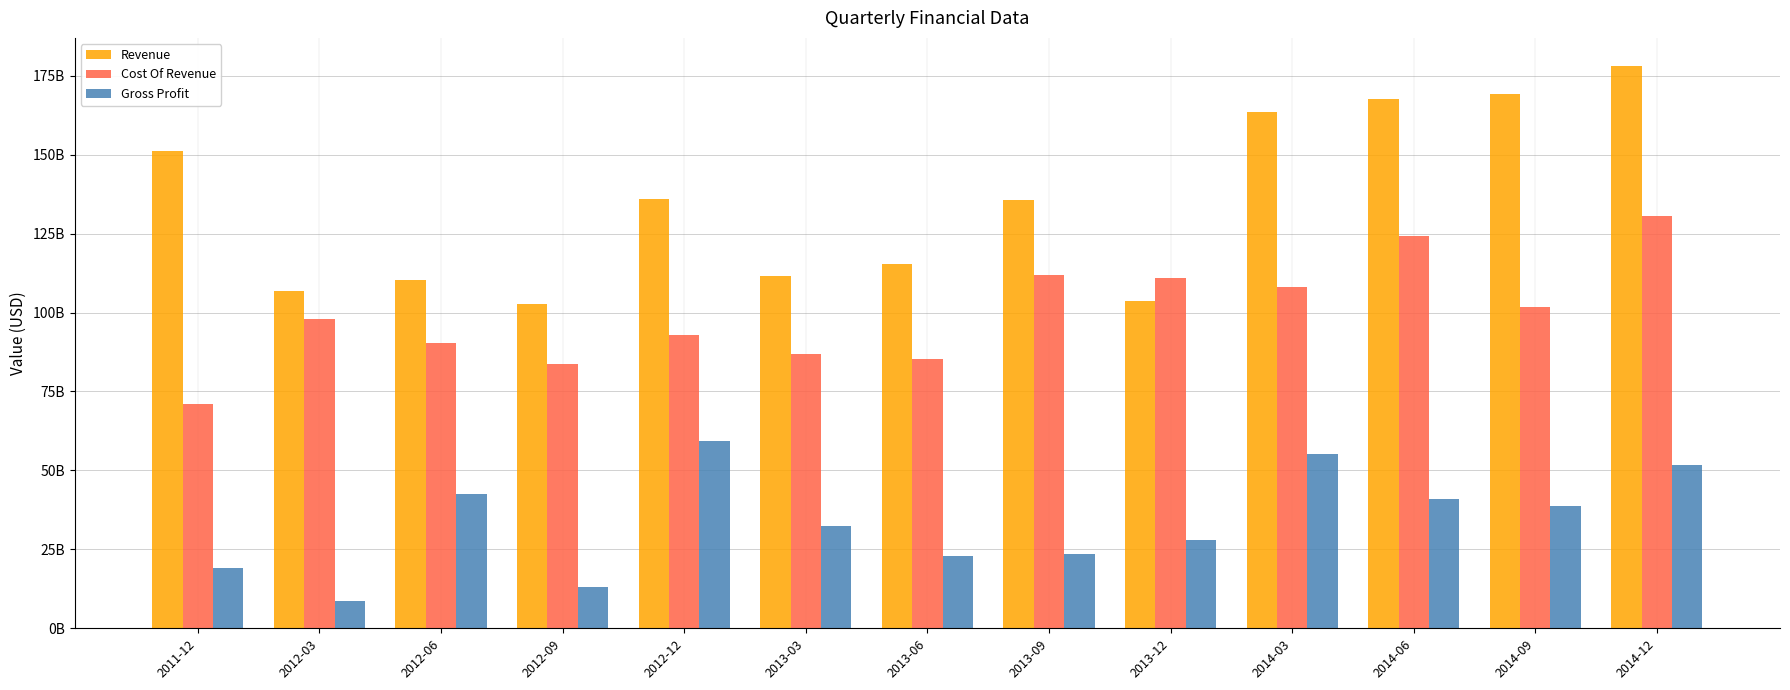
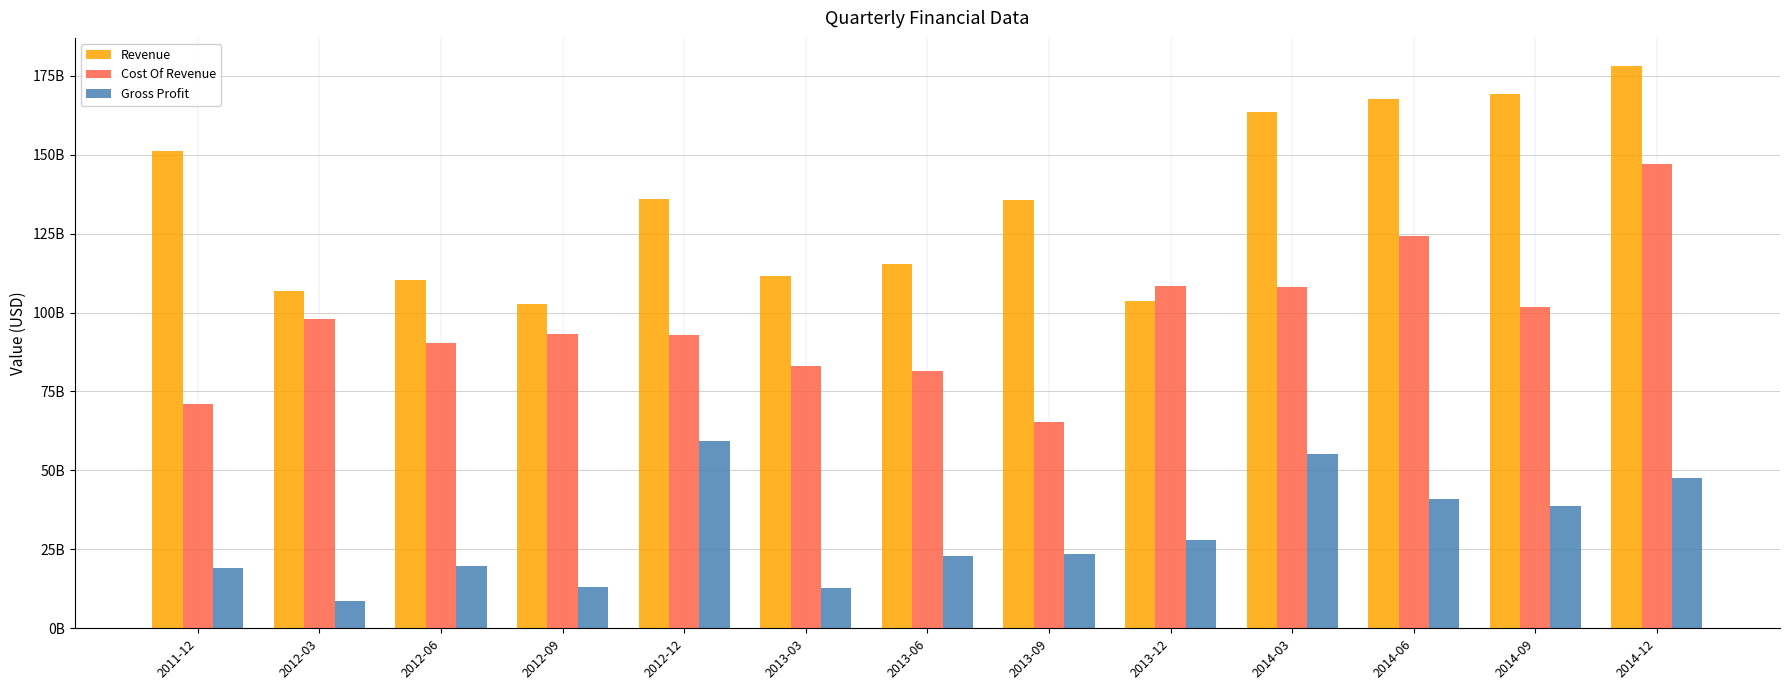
  {
    "Revenue": {
      "2011-12": 151000000000,
      "2012-03": 107000000000,
      "2012-06": 110000000000,
      "2012-09": 103000000000,
      "2012-12": 136000000000,
      "2013-03": 112000000000,
      "2013-06": 115000000000,
      "2013-09": 135000000000,
      "2013-12": 104000000000,
      "2014-03": 163000000000,
      "2014-06": 168000000000,
      "2014-09": 169000000000,
      "2014-12": 178000000000
    },
    "Cost Of Revenue": {
      "2011-12": 71000000000,
      "2012-03": 98000000000,
      "2012-06": 91000000000,
-     "2012-09": 84000000000,
+     "2012-09": 93000000000,
      "2012-12": 93000000000,
-     "2013-03": 87000000000,
-     "2013-06": 85000000000,
-     "2013-09": 112000000000,
-     "2013-12": 111000000000,
+     "2013-03": 83000000000,
+     "2013-06": 81000000000,
+     "2013-09": 65000000000,
+     "2013-12": 108000000000,
      "2014-03": 108000000000,
      "2014-06": 124000000000,
      "2014-09": 102000000000,
-     "2014-12": 131000000000
+     "2014-12": 147000000000
    },
    "Gross Profit": {
      "2011-12": 19000000000,
      "2012-03": 9000000000,
-     "2012-06": 42000000000,
+     "2012-06": 20000000000,
      "2012-09": 13000000000,
      "2012-12": 59000000000,
-     "2013-03": 32000000000,
+     "2013-03": 13000000000,
      "2013-06": 23000000000,
      "2013-09": 24000000000,
      "2013-12": 28000000000,
      "2014-03": 55000000000,
      "2014-06": 41000000000,
      "2014-09": 39000000000,
-     "2014-12": 52000000000
+     "2014-12": 47000000000
    }
  }
